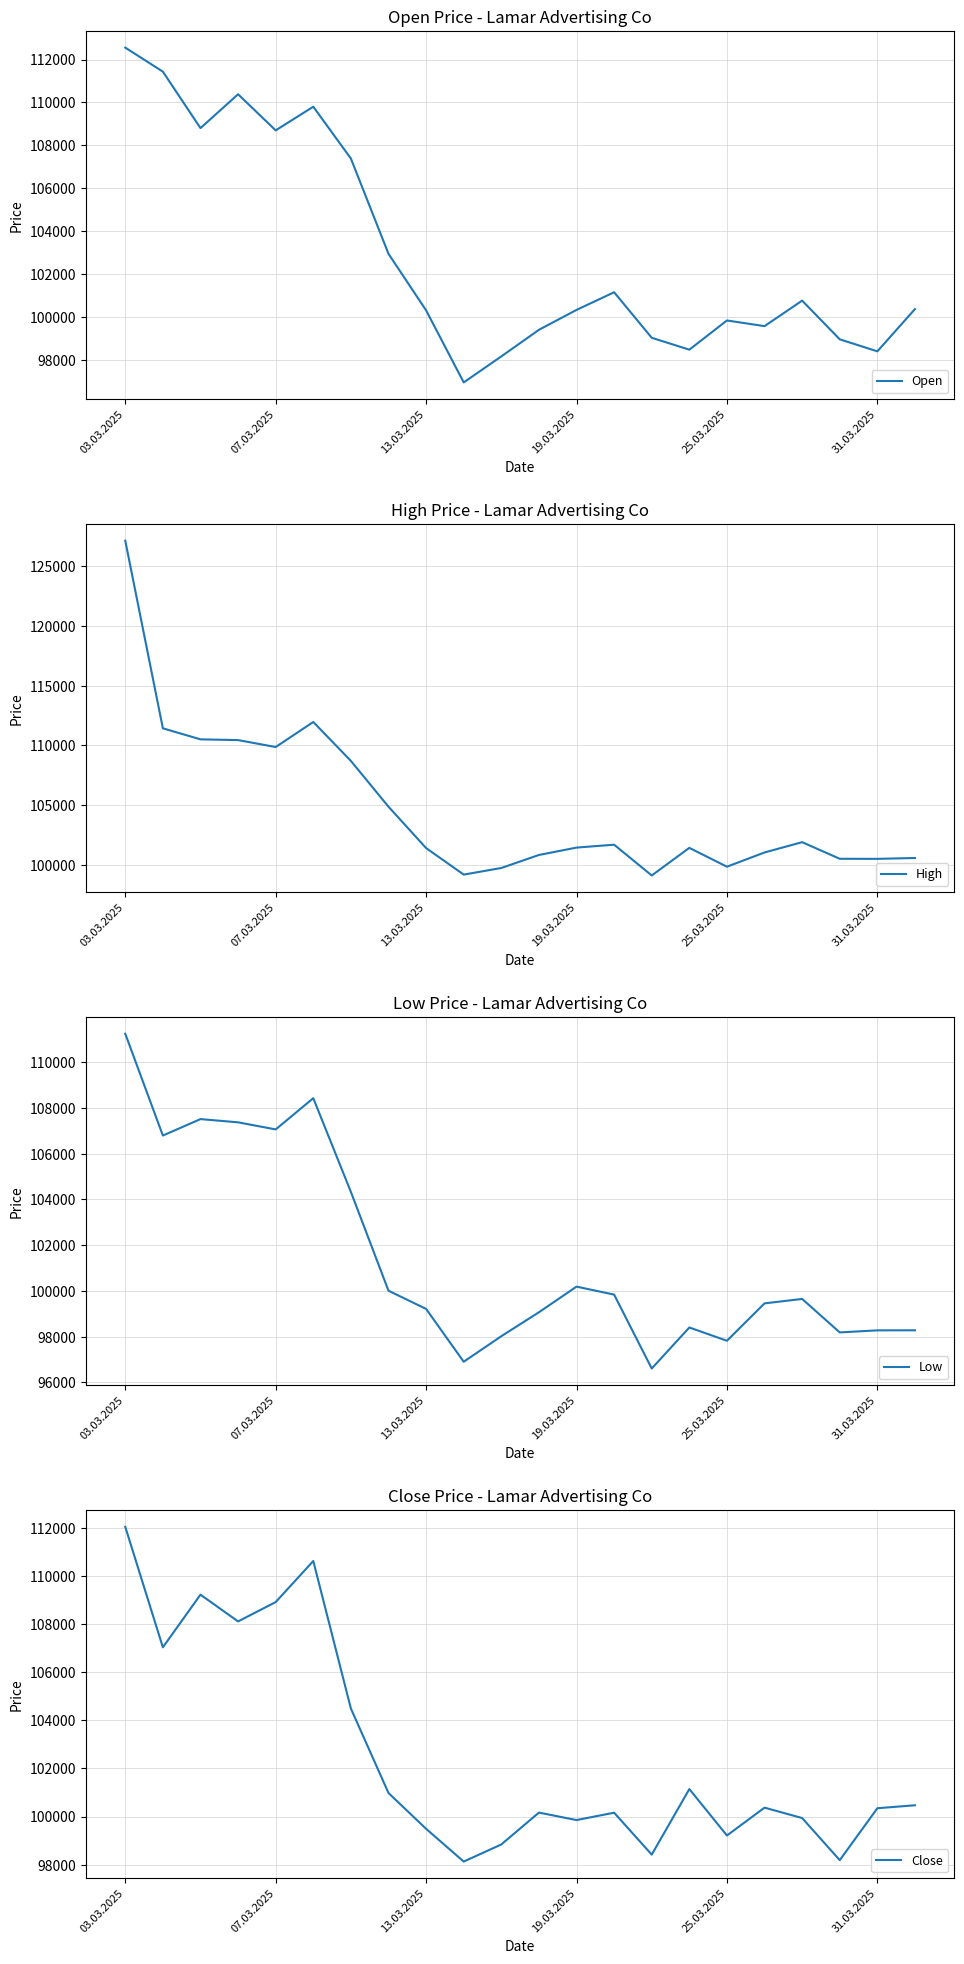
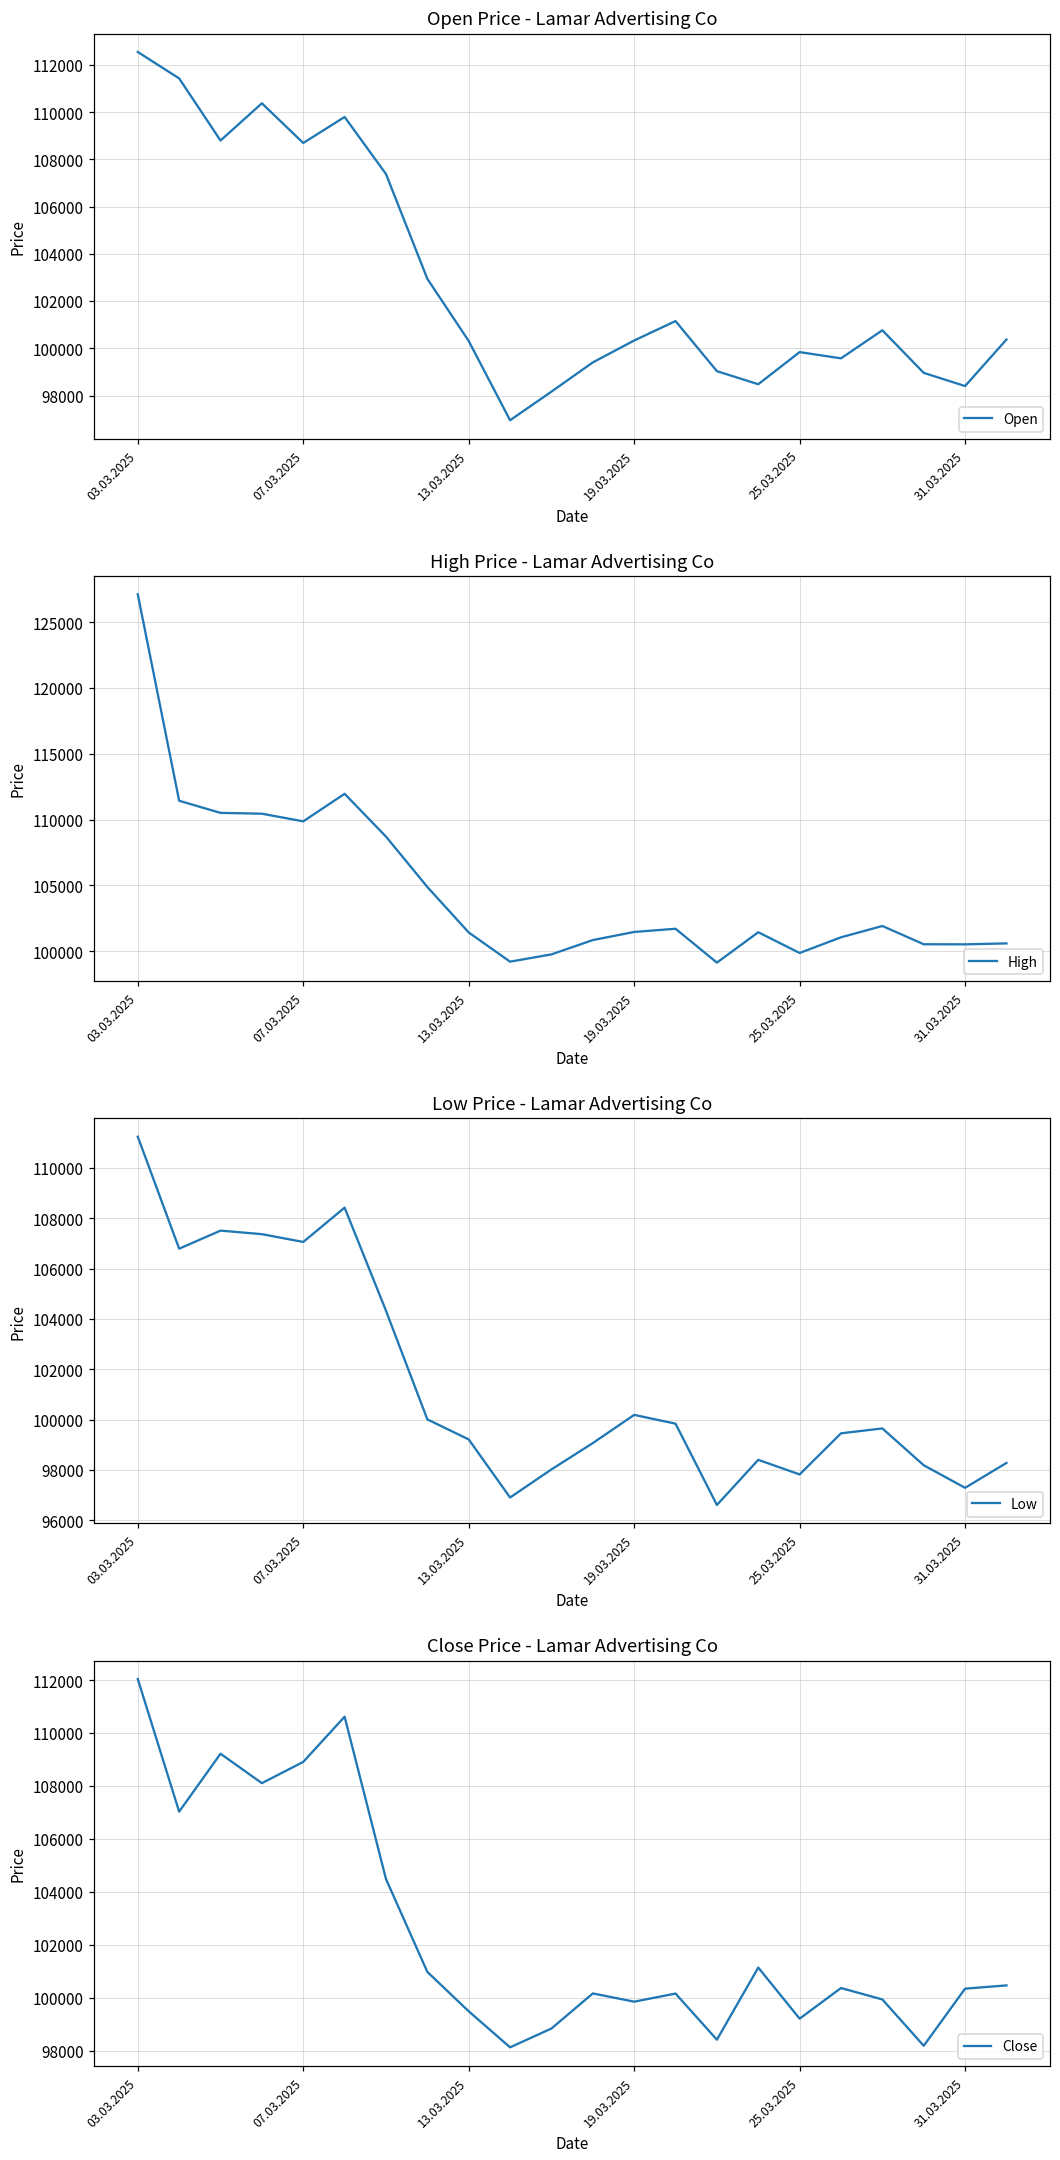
  {
    "Open Price - Lamar Advertising Co": {
      "03.03.2025": 112600,
      "07.03.2025": 108700,
      "13.03.2025": 100300,
      "19.03.2025": 100300,
      "25.03.2025": 99800,
      "31.03.2025": 98400
    },
    "High Price - Lamar Advertising Co": {
      "03.03.2025": 127100,
      "07.03.2025": 109900,
      "13.03.2025": 101400,
      "19.03.2025": 101500,
      "25.03.2025": 99900,
      "31.03.2025": 100500
    },
    "Low Price - Lamar Advertising Co": {
      "03.03.2025": 111200,
      "07.03.2025": 107100,
      "13.03.2025": 99200,
      "19.03.2025": 100200,
      "25.03.2025": 97800,
-     "31.03.2025": 98300
+     "31.03.2025": 97300
    },
    "Close Price - Lamar Advertising Co": {
      "03.03.2025": 112000,
      "07.03.2025": 108900,
      "13.03.2025": 99500,
      "19.03.2025": 99900,
      "25.03.2025": 99200,
      "31.03.2025": 100300
    }
  }
